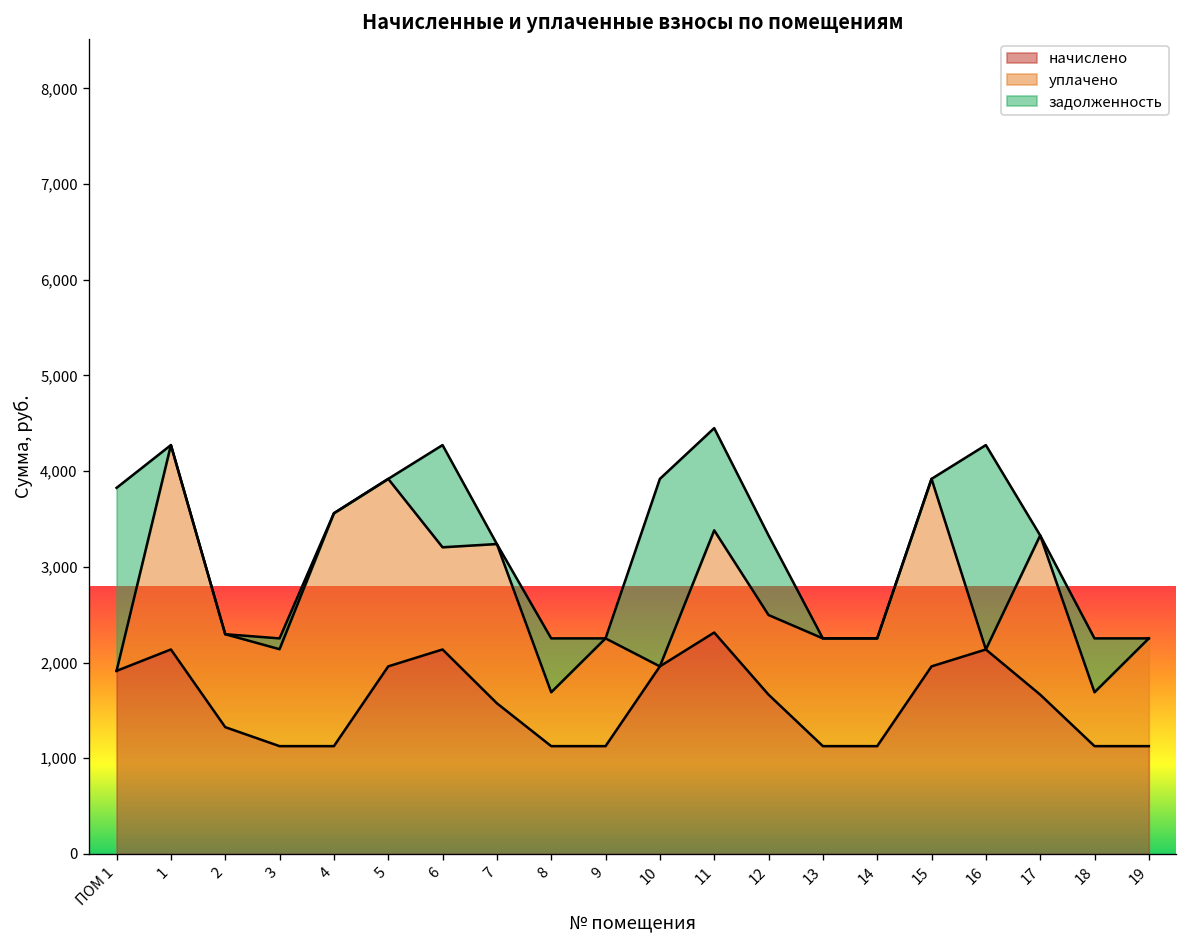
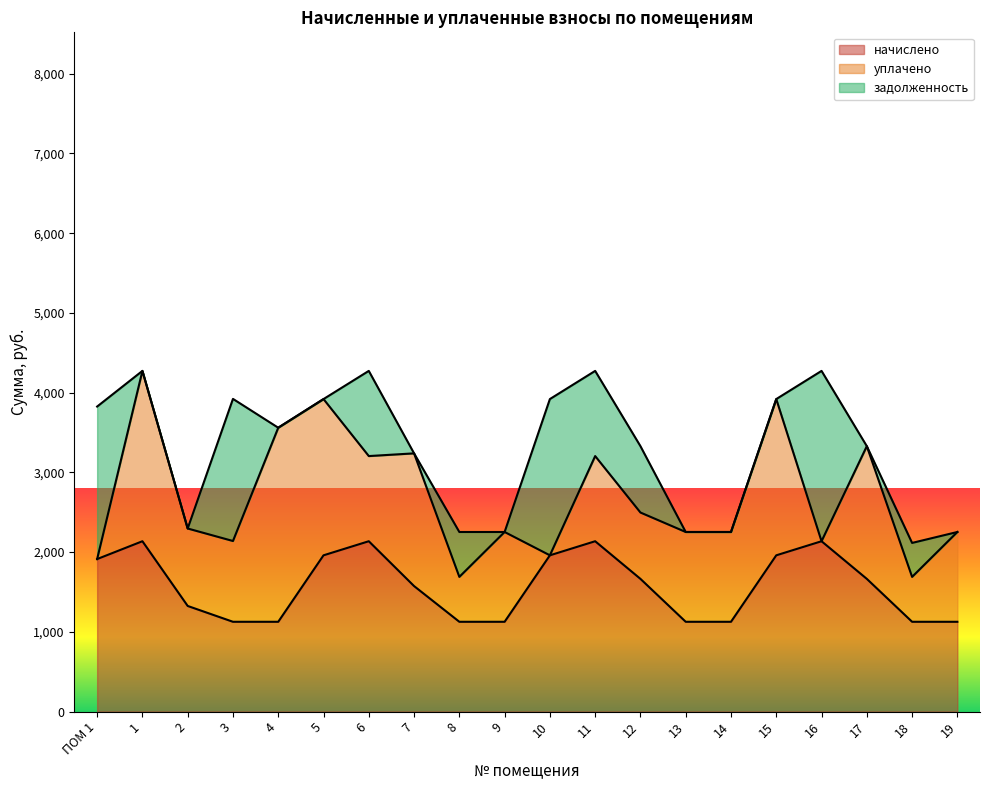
  {
    "начислено": {
      "1": "2,100",
      "2": "1,300",
      "3": "1,100",
      "4": "1,100",
      "5": "2,000",
      "6": "2,100",
      "7": "1,600",
      "8": "1,100",
      "9": "1,100",
-     "11": "2,300",
+     "11": "2,100",
      "12": "1,700",
      "13": "1,100",
      "14": "1,100",
      "15": "2,000",
      "17": "1,700",
      "18": "1,100",
      "19": "1,100"
    },
    "уплачено": {
      "3": "1,000",
      "6": "1,100",
      "8": "600",
      "11": "1,100",
      "12": "800",
      "18": "600"
    },
    "задолженность": {
      "ПОМ 1": "1,900",
-     "3": "100",
+     "3": "1,800",
      "6": "1,100",
      "8": "600",
      "10": "2,000",
      "11": "1,100",
      "12": "800",
      "16": "2,100",
-     "18": "600"
+     "18": "400"
    }
  }
